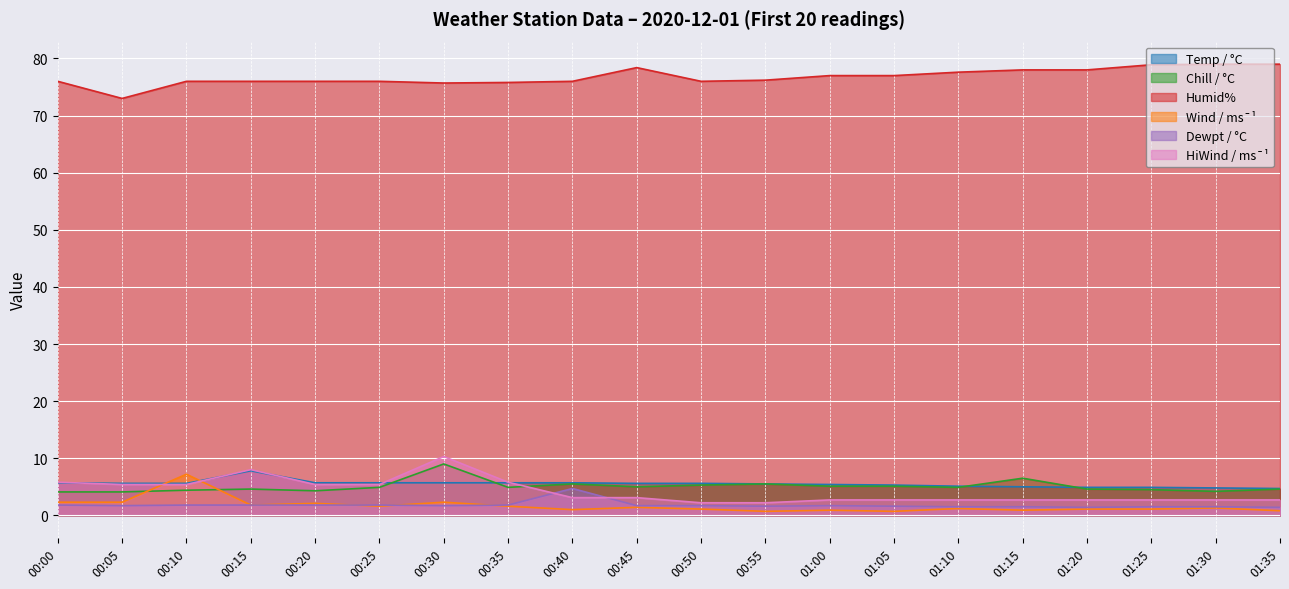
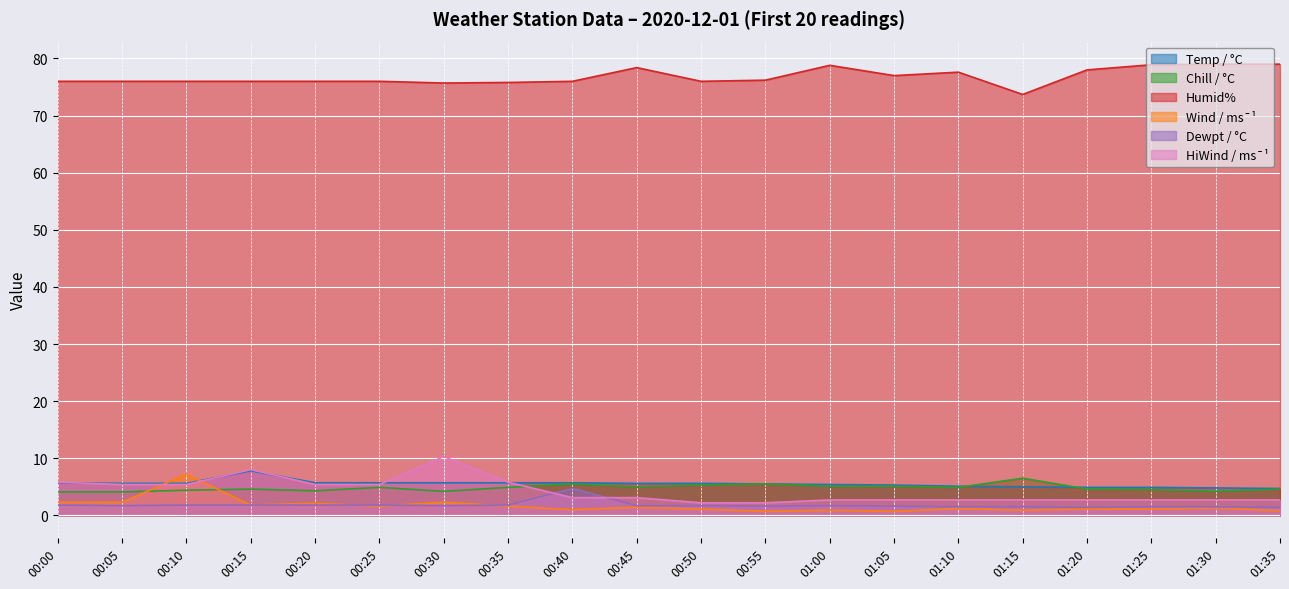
  {
    "Temp / °C": {
      "00:30": 6,
      "00:45": 6,
      "01:15": 5,
      "01:30": 5
    },
    "Chill / °C": {
      "00:00": 4,
      "00:05": 4,
      "00:10": 4,
      "00:15": 5,
      "00:20": 4,
      "00:25": 5,
-     "00:30": 9,
+     "00:30": 4,
      "00:35": 5,
      "00:45": 5,
      "01:15": 7,
      "01:30": 4
    },
    "Humid%": {
      "00:00": 76,
-     "00:05": 73,
+     "00:05": 76,
      "00:10": 76,
      "00:15": 76,
      "00:20": 76,
      "00:25": 76,
      "00:30": 76,
      "00:35": 76,
      "00:40": 76,
      "00:45": 78,
      "00:50": 76,
      "00:55": 76,
-     "01:00": 77,
+     "01:00": 79,
      "01:05": 77,
      "01:10": 78,
-     "01:15": 78,
+     "01:15": 74,
      "01:20": 78,
      "01:35": 79
    },
    "Wind / ms¯¹": {
      "00:00": 2,
      "00:05": 2,
      "00:10": 7,
      "00:30": 2,
      "00:40": 1,
      "00:50": 1,
      "00:55": 1,
      "01:00": 1,
      "01:05": 1,
      "01:15": 1,
      "01:35": 1
    },
    "Dewpt / °C": {
      "00:00": 2,
      "00:05": 2,
      "00:10": 2,
      "00:30": 2,
      "00:40": 5,
      "00:50": 2,
      "00:55": 2,
      "01:00": 2,
      "01:05": 2,
      "01:15": 2,
      "01:35": 1
    },
    "HiWind / ms¯¹": {
      "00:30": 10,
      "00:40": 3,
      "00:45": 3,
      "00:50": 2,
      "00:55": 2,
      "01:00": 3,
      "01:05": 3,
      "01:10": 3,
      "01:15": 3,
      "01:20": 3,
      "01:25": 3,
      "01:30": 3,
      "01:35": 3
    }
  }
